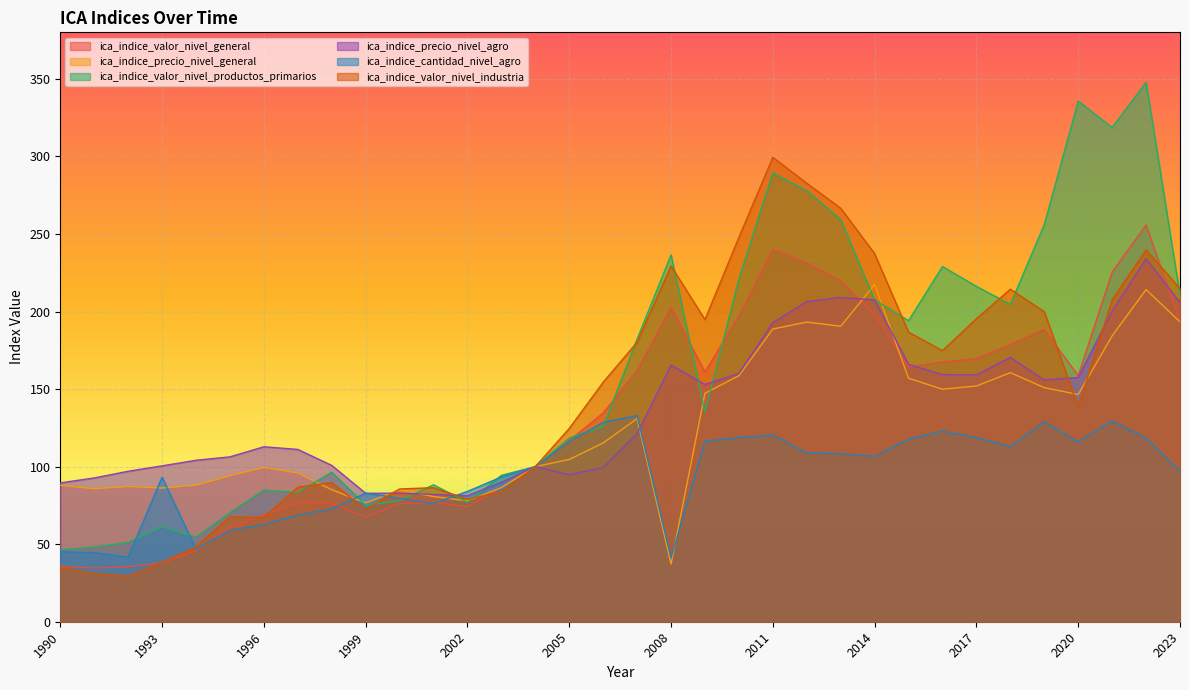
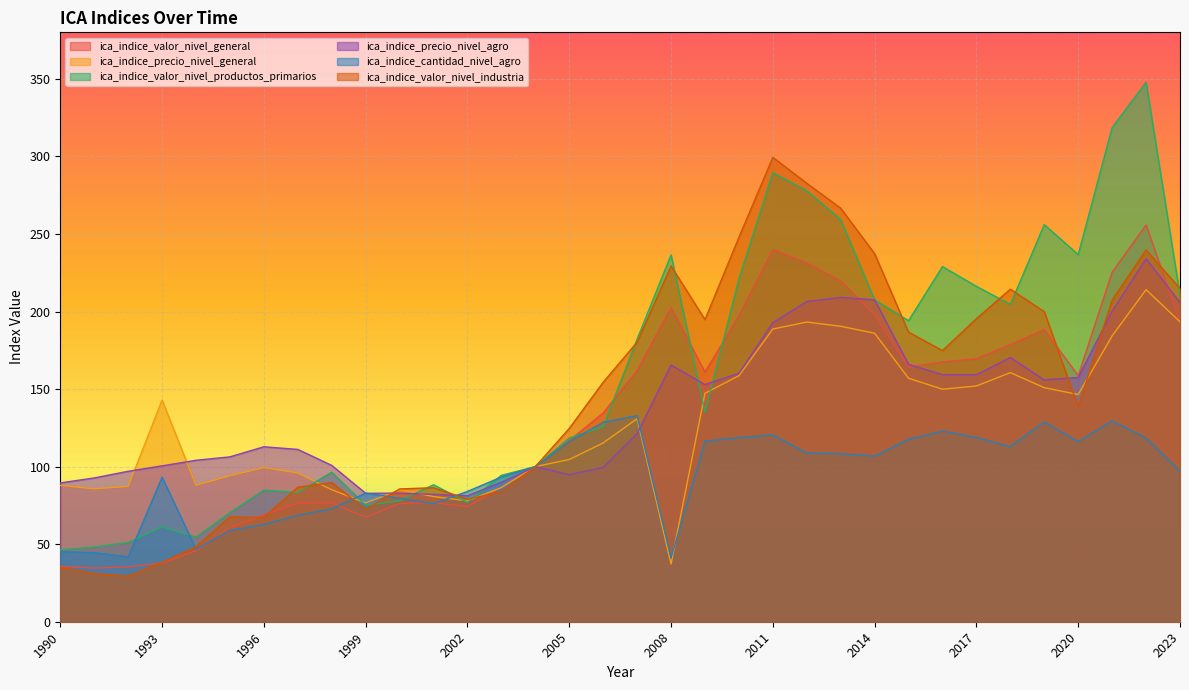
  {
    "ica_indice_precio_nivel_general": {
-     "1993": 86,
+     "1993": 143,
      "1996": 99,
      "2005": 105,
      "2008": 37,
      "2011": 189,
-     "2014": 217,
+     "2014": 186,
      "2017": 152,
      "2020": 147
    },
    "ica_indice_valor_nivel_productos_primarios": {
      "1993": 61,
      "1996": 85,
      "2008": 237,
      "2011": 290,
      "2017": 216,
-     "2020": 336,
+     "2020": 237,
      "2023": 211
    },
    "ica_indice_precio_nivel_agro": {
      "1993": 101,
      "1996": 113,
      "2002": 81,
      "2005": 95,
      "2008": 166,
      "2011": 193,
      "2017": 159,
      "2023": 206
    },
    "ica_indice_cantidad_nivel_agro": {
      "1993": 93,
      "1996": 63,
      "2002": 84,
      "2008": 41,
      "2011": 120,
      "2014": 107,
      "2017": 119,
      "2020": 116,
      "2023": 97
    }
  }
